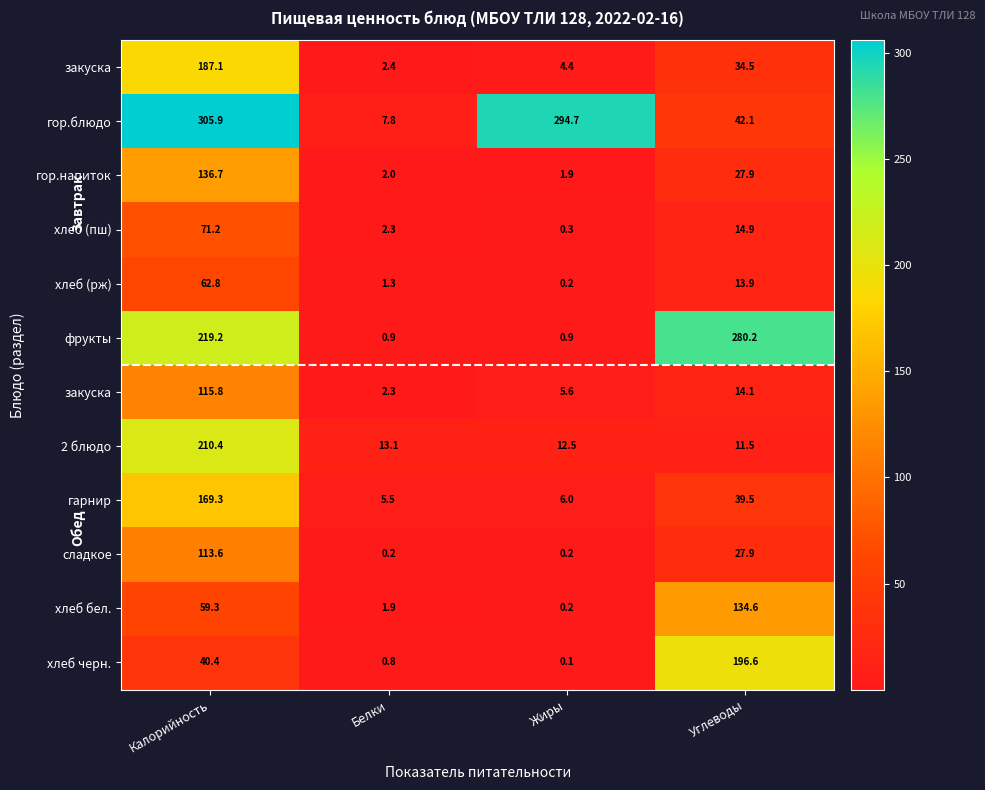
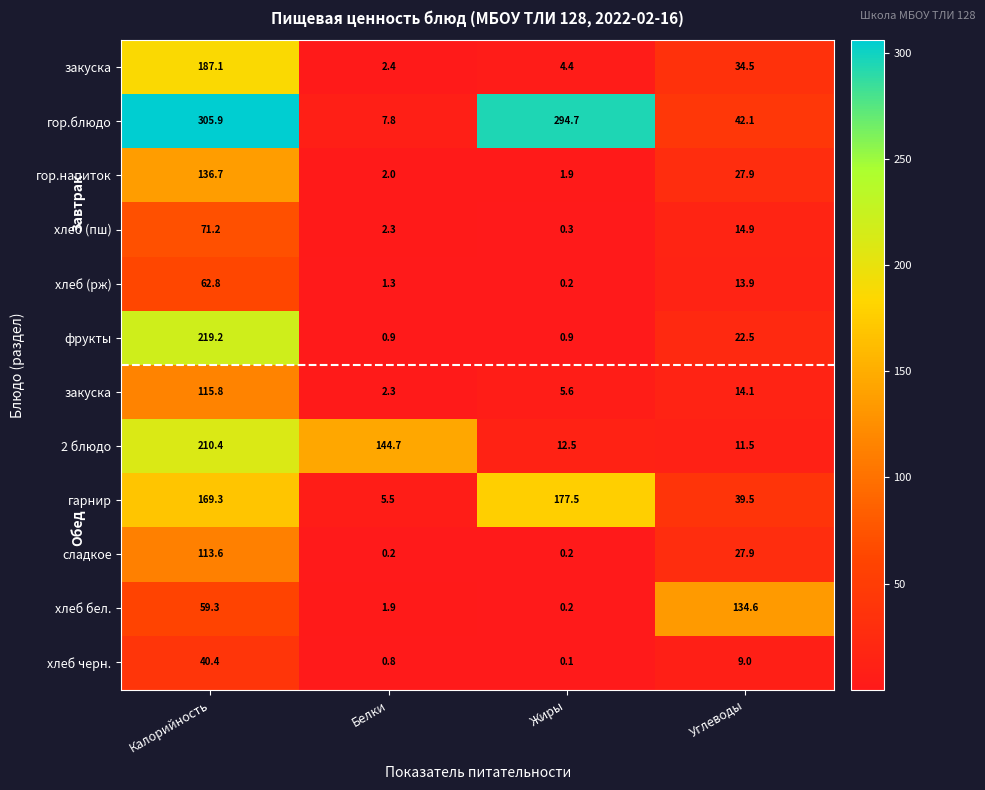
  {
    "гор.блюдо": {
      "Калорийность": 305.9,
      "Белки": 7.8,
      "Жиры": 294.7,
      "Углеводы": 42.1
    },
    "гор.напиток": {
      "Калорийность": 136.7,
      "Белки": 2.0,
      "Жиры": 1.9,
      "Углеводы": 27.9
    },
    "хлеб (пш)": {
      "Калорийность": 71.2,
      "Белки": 2.3,
      "Жиры": 0.3,
      "Углеводы": 14.9
    },
    "хлеб (рж)": {
      "Калорийность": 62.8,
      "Белки": 1.3,
      "Жиры": 0.2,
      "Углеводы": 13.9
    },
    "фрукты": {
      "Калорийность": 219.2,
      "Белки": 0.9,
      "Жиры": 0.9,
-     "Углеводы": 280.2
+     "Углеводы": 22.5
    },
    "2 блюдо": {
      "Калорийность": 210.4,
-     "Белки": 13.1,
+     "Белки": 144.7,
      "Жиры": 12.5,
      "Углеводы": 11.5
    },
    "гарнир": {
      "Калорийность": 169.3,
      "Белки": 5.5,
-     "Жиры": 6.0,
+     "Жиры": 177.5,
      "Углеводы": 39.5
    },
    "сладкое": {
      "Калорийность": 113.6,
      "Белки": 0.2,
      "Жиры": 0.2,
      "Углеводы": 27.9
    },
    "хлеб бел.": {
      "Калорийность": 59.3,
      "Белки": 1.9,
      "Жиры": 0.2,
      "Углеводы": 134.6
    },
    "хлеб черн.": {
      "Калорийность": 40.4,
      "Белки": 0.8,
      "Жиры": 0.1,
-     "Углеводы": 196.6
+     "Углеводы": 9.0
    }
  }
